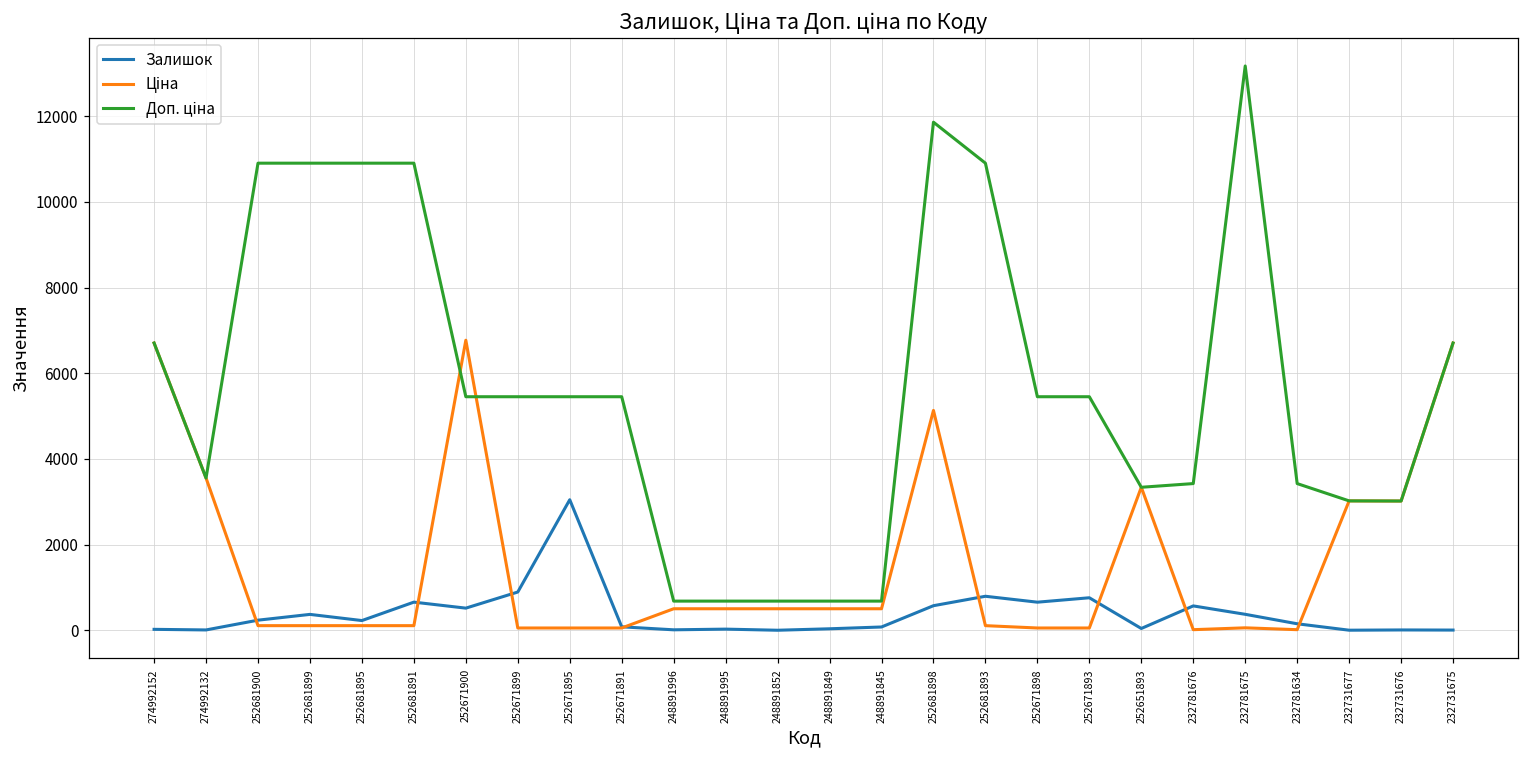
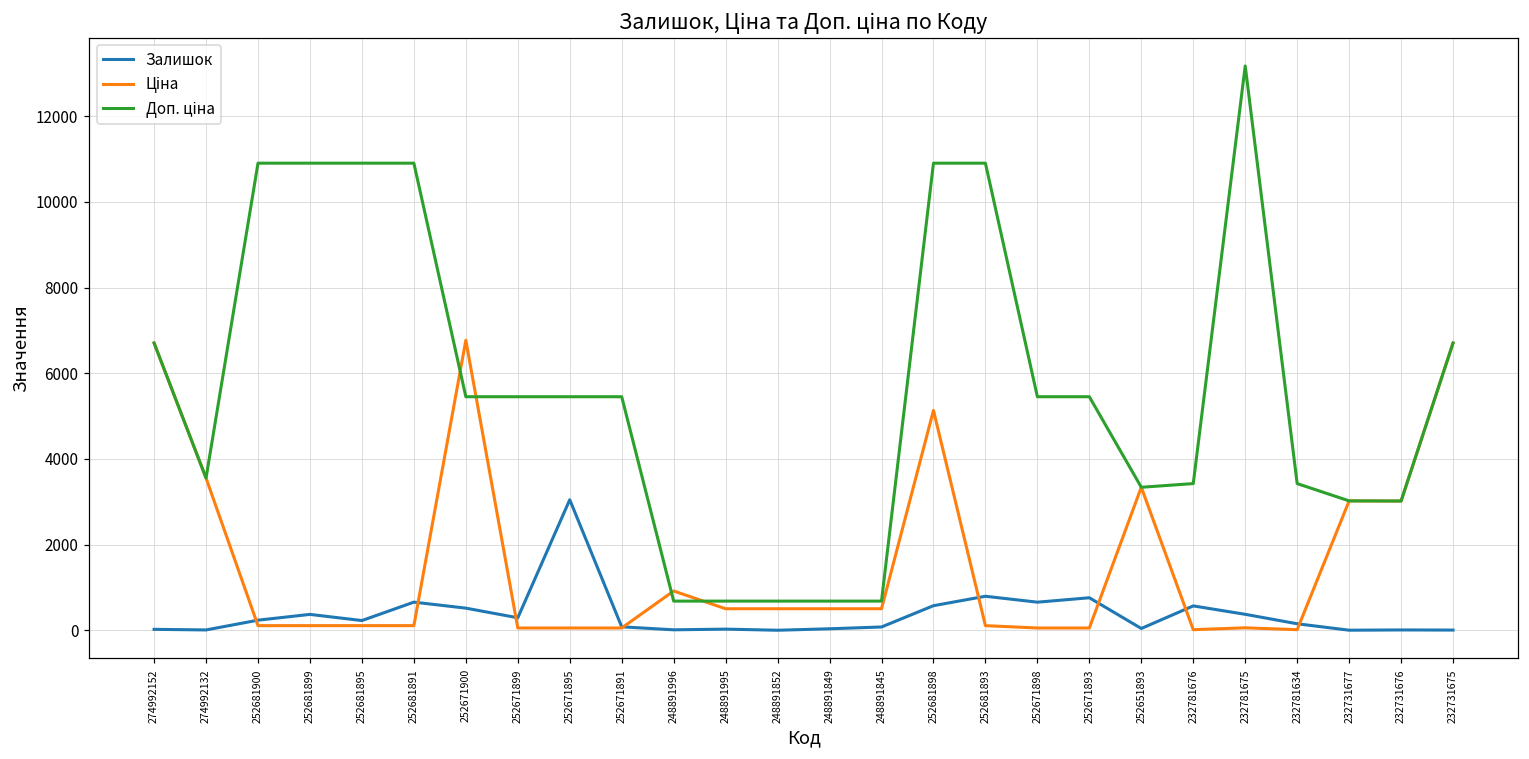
  {
    "Залишок": {
      "274992152": 0,
      "274992132": 0,
      "252681900": 200,
      "252681899": 400,
      "252681895": 200,
      "252681891": 700,
      "252671900": 500,
-     "252671899": 900,
+     "252671899": 300,
      "252671895": 3000,
      "248891996": 0,
      "248891995": 0,
      "248891852": 0,
      "248891849": 0,
      "248891845": 100,
      "252681898": 600,
      "252681893": 800,
      "252671898": 700,
      "252671893": 800,
      "252651893": 0,
      "232781676": 600,
      "232781675": 400,
      "232781634": 200,
      "232731677": 0,
      "232731676": 0,
      "232731675": 0
    },
    "Ціна": {
      "252681900": 100,
      "252681899": 100,
      "252681895": 100,
      "252681891": 100,
      "252671900": 6800,
      "252671899": 100,
      "252671895": 100,
-     "248891996": 500,
+     "248891996": 900,
      "248891995": 500,
      "248891852": 500,
      "248891849": 500,
      "248891845": 500,
      "252681898": 5100,
      "252681893": 100,
      "252671898": 100,
      "252671893": 100,
      "232781676": 0,
      "232781675": 100,
      "232781634": 0
    },
    "Доп. ціна": {
      "252681900": 10900,
      "252681899": 10900,
      "252681895": 10900,
      "252681891": 10900,
      "252671900": 5500,
      "252671899": 5500,
      "252671895": 5500,
      "252671891": 5500,
      "248891996": 700,
      "248891995": 700,
      "248891852": 700,
      "248891849": 700,
      "248891845": 700,
-     "252681898": 11900,
+     "252681898": 10900,
      "252681893": 10900,
      "252671898": 5500,
      "252671893": 5500,
      "232781676": 3400,
      "232781675": 13200,
      "232781634": 3400
    }
  }
